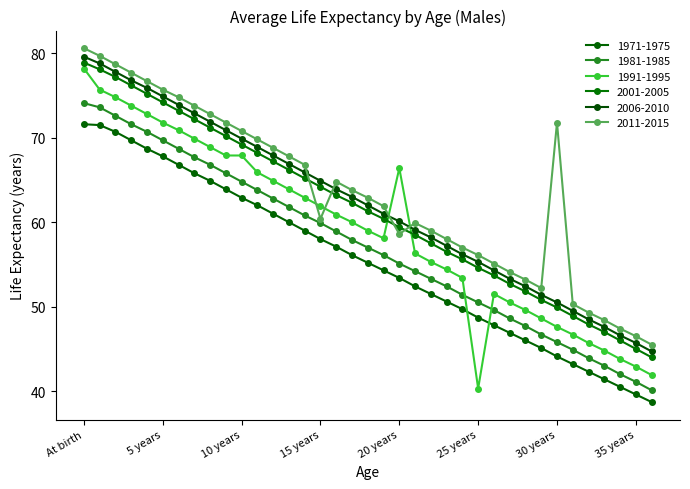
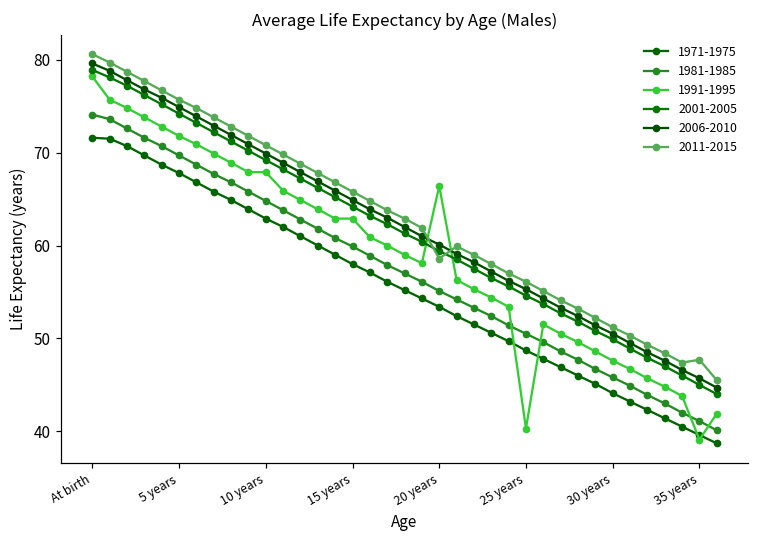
  {
    "1991-1995": {
      "At birth": 78,
      "5 years": 72,
      "10 years": 68,
-     "15 years": 62,
+     "15 years": 63,
      "20 years": 66,
      "25 years": 40,
      "30 years": 48,
-     "35 years": 43
+     "35 years": 39
    },
    "2011-2015": {
      "At birth": 81,
      "5 years": 76,
      "10 years": 71,
-     "15 years": 60,
+     "15 years": 66,
      "20 years": 59,
      "25 years": 56,
-     "30 years": 72,
-     "35 years": 47
+     "30 years": 51,
+     "35 years": 48
    }
  }
